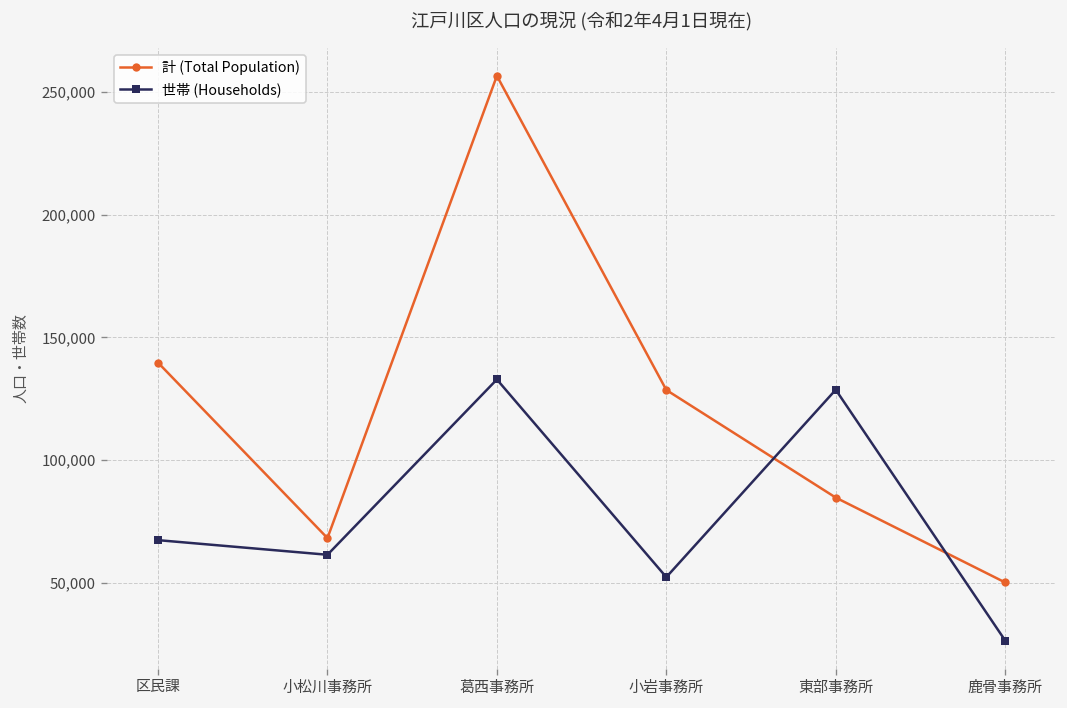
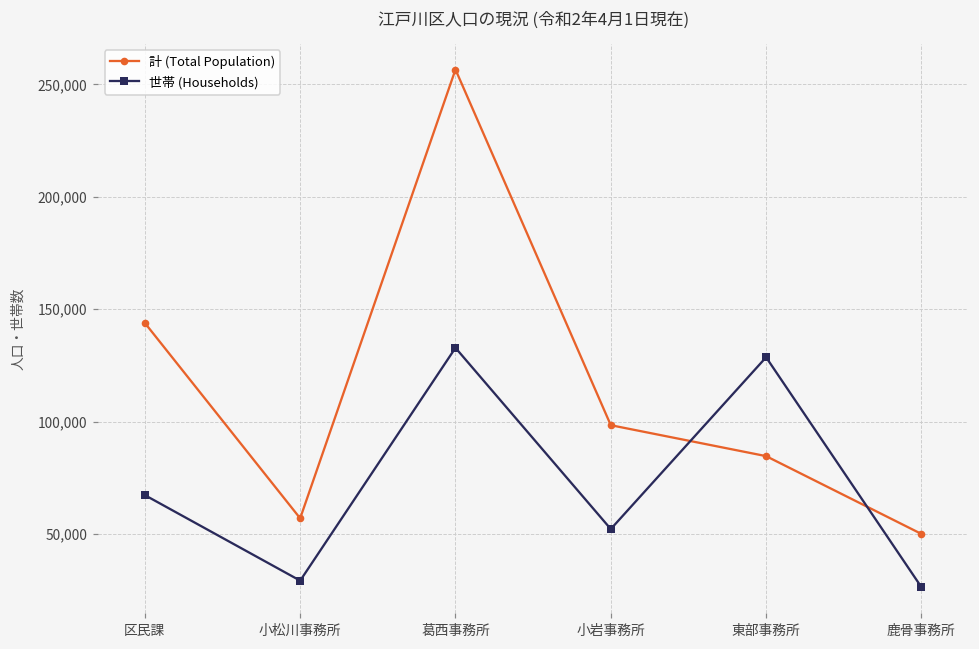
  {
    "計 (Total Population)": {
-     "区民課": "140,000",
-     "小松川事務所": "68,000",
+     "区民課": "144,000",
+     "小松川事務所": "57,000",
      "葛西事務所": "257,000",
-     "小岩事務所": "129,000",
+     "小岩事務所": "98,000",
      "東部事務所": "85,000",
      "鹿骨事務所": "50,000"
    },
    "世帯 (Households)": {
      "区民課": "67,000",
-     "小松川事務所": "61,000",
+     "小松川事務所": "29,000",
      "葛西事務所": "133,000",
      "小岩事務所": "52,000",
      "東部事務所": "129,000",
      "鹿骨事務所": "26,000"
    }
  }
